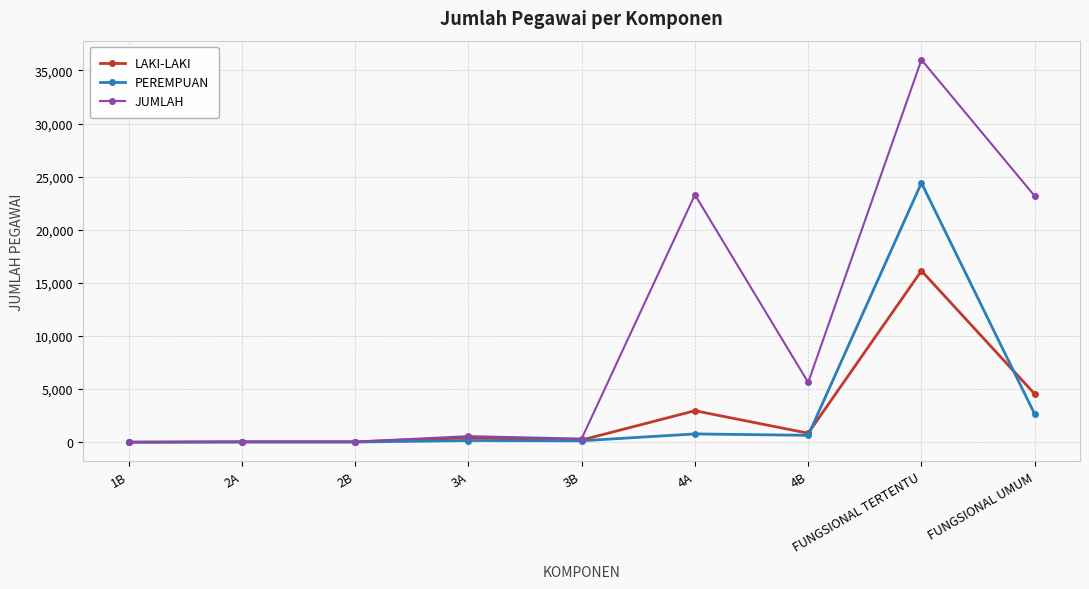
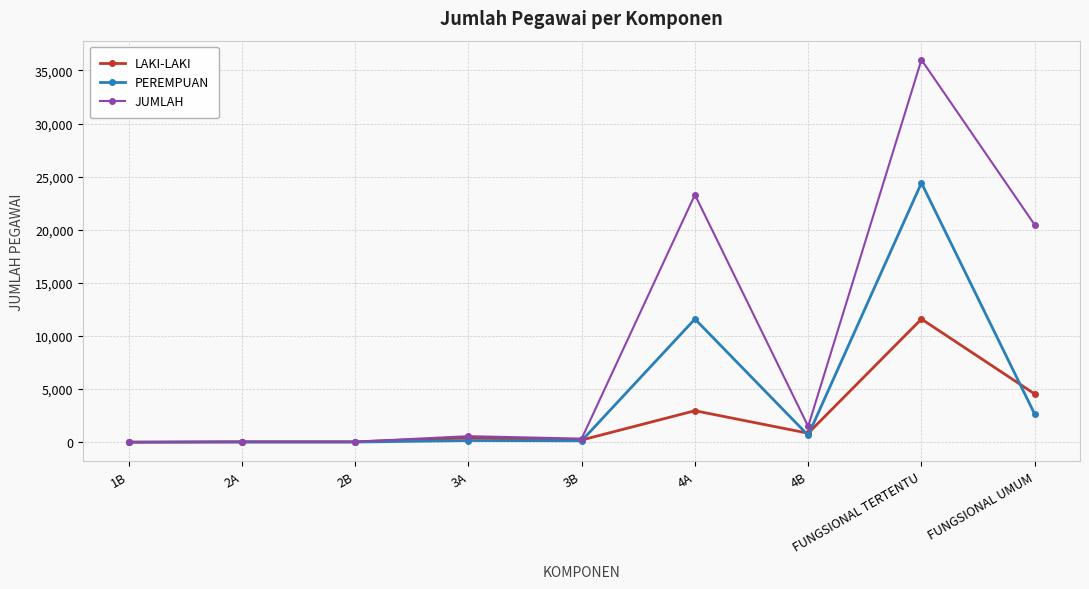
  {
    "LAKI-LAKI": {
      "4A": "3,000",
-     "FUNGSIONAL TERTENTU": "16,100",
+     "FUNGSIONAL TERTENTU": "11,600",
      "FUNGSIONAL UMUM": "4,500"
    },
    "PEREMPUAN": {
      "3A": "200",
-     "4A": "800",
+     "4A": "11,600",
      "FUNGSIONAL TERTENTU": "24,400",
      "FUNGSIONAL UMUM": "2,600"
    },
    "JUMLAH": {
      "4A": "23,300",
-     "4B": "5,600",
+     "4B": "1,500",
      "FUNGSIONAL TERTENTU": "36,000",
-     "FUNGSIONAL UMUM": "23,200"
+     "FUNGSIONAL UMUM": "20,500"
    }
  }
